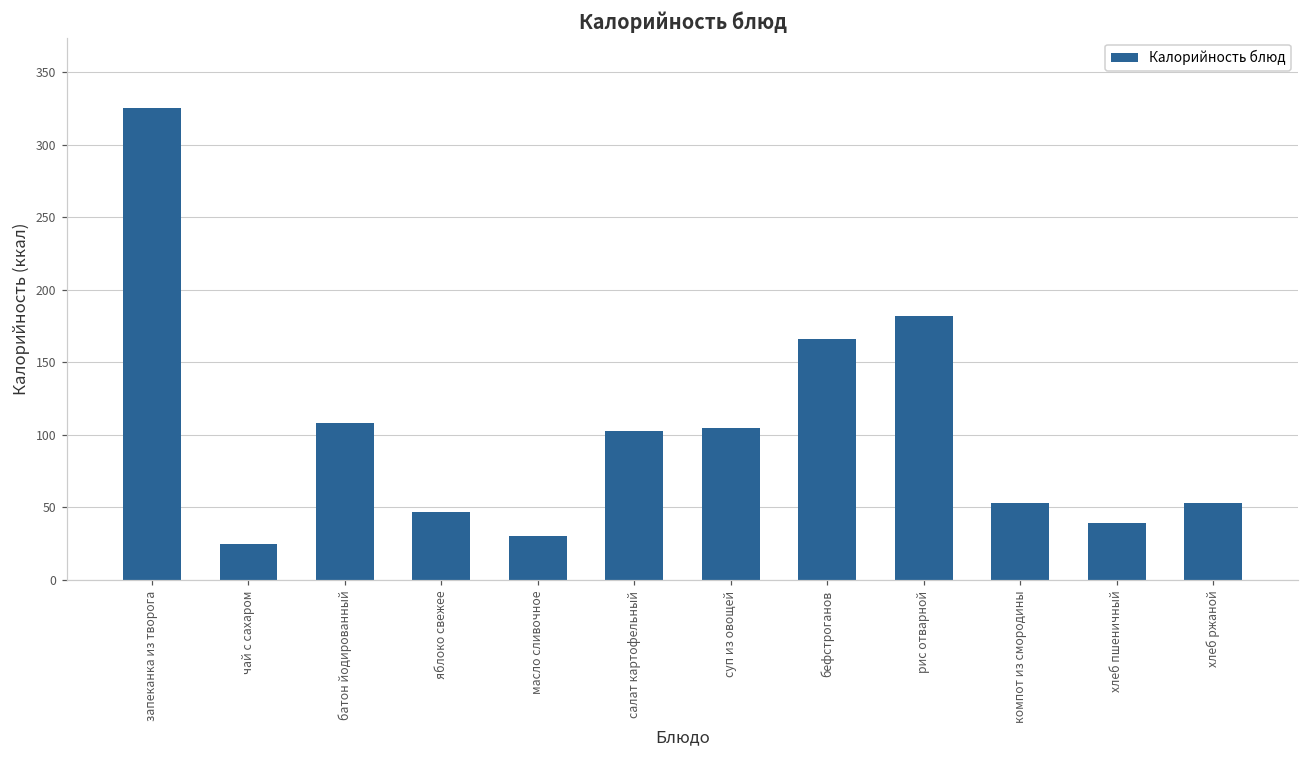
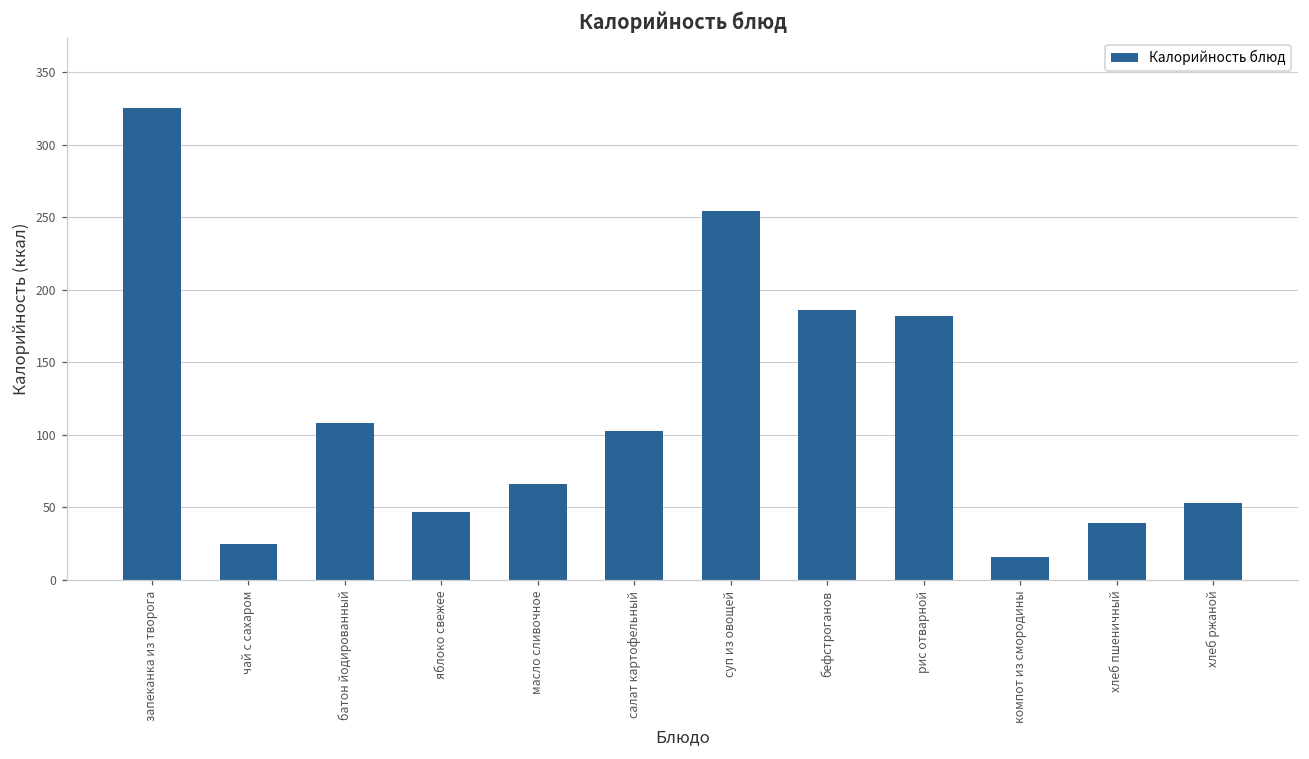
  {
    "запеканка из творога": 325,
    "чай с сахаром": 25,
    "батон йодированный": 108,
    "яблоко свежее": 47,
-   "масло сливочное": 30,
+   "масло сливочное": 66,
    "салат картофельный": 103,
-   "суп из овощей": 105,
-   "бефстроганов": 166,
+   "суп из овощей": 254,
+   "бефстроганов": 186,
    "рис отварной": 182,
-   "компот из смородины": 53,
+   "компот из смородины": 16,
    "хлеб пшеничный": 39,
    "хлеб ржаной": 53
  }
